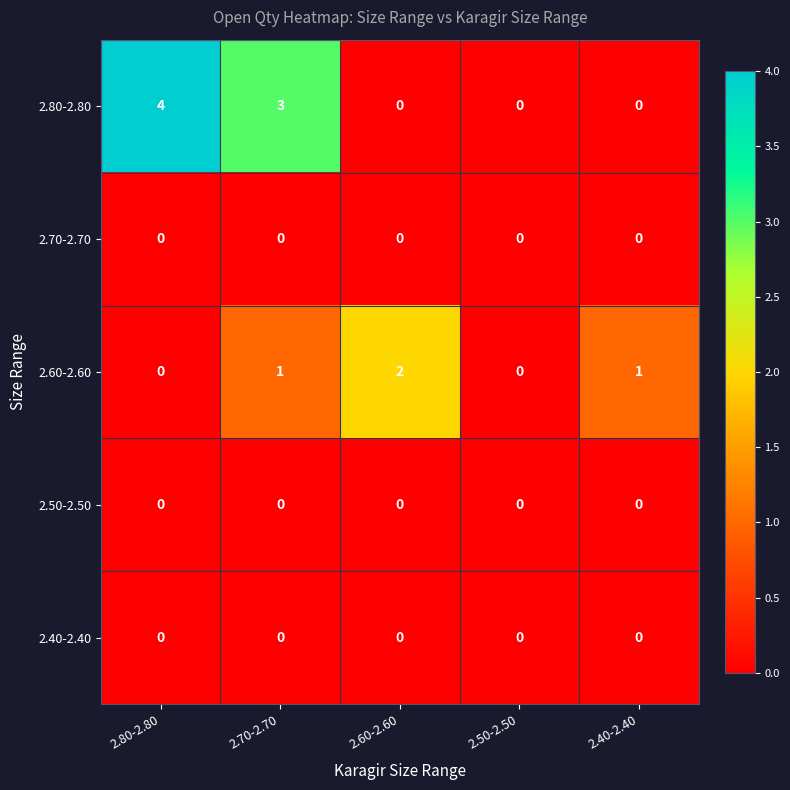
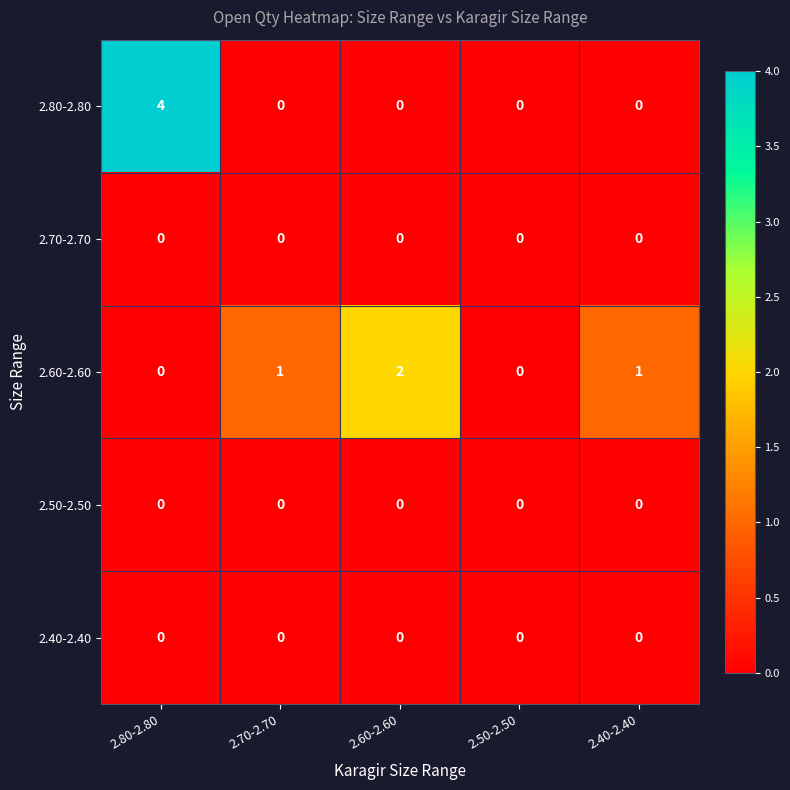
  {
    "2.80-2.80": {
      "2.80-2.80": 4,
-     "2.70-2.70": 3,
+     "2.70-2.70": 0,
      "2.60-2.60": 0,
      "2.50-2.50": 0,
      "2.40-2.40": 0
    },
    "2.70-2.70": {
      "2.80-2.80": 0,
      "2.70-2.70": 0,
      "2.60-2.60": 0,
      "2.50-2.50": 0,
      "2.40-2.40": 0
    },
    "2.60-2.60": {
      "2.80-2.80": 0,
      "2.70-2.70": 1,
      "2.60-2.60": 2,
      "2.50-2.50": 0,
      "2.40-2.40": 1
    },
    "2.50-2.50": {
      "2.80-2.80": 0,
      "2.70-2.70": 0,
      "2.60-2.60": 0,
      "2.50-2.50": 0,
      "2.40-2.40": 0
    },
    "2.40-2.40": {
      "2.80-2.80": 0,
      "2.70-2.70": 0,
      "2.60-2.60": 0,
      "2.50-2.50": 0,
      "2.40-2.40": 0
    }
  }
